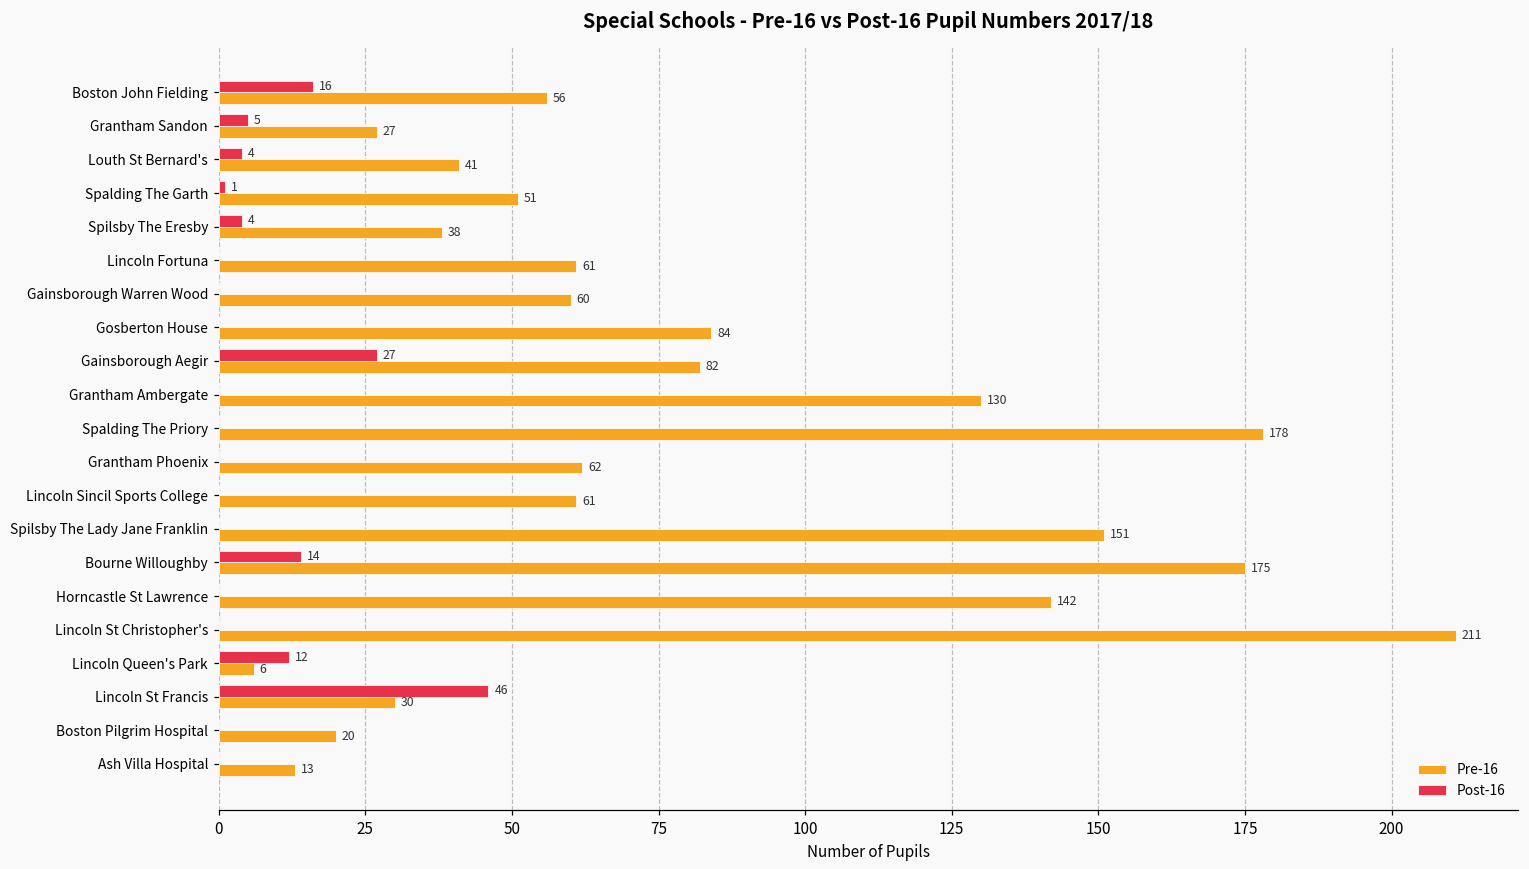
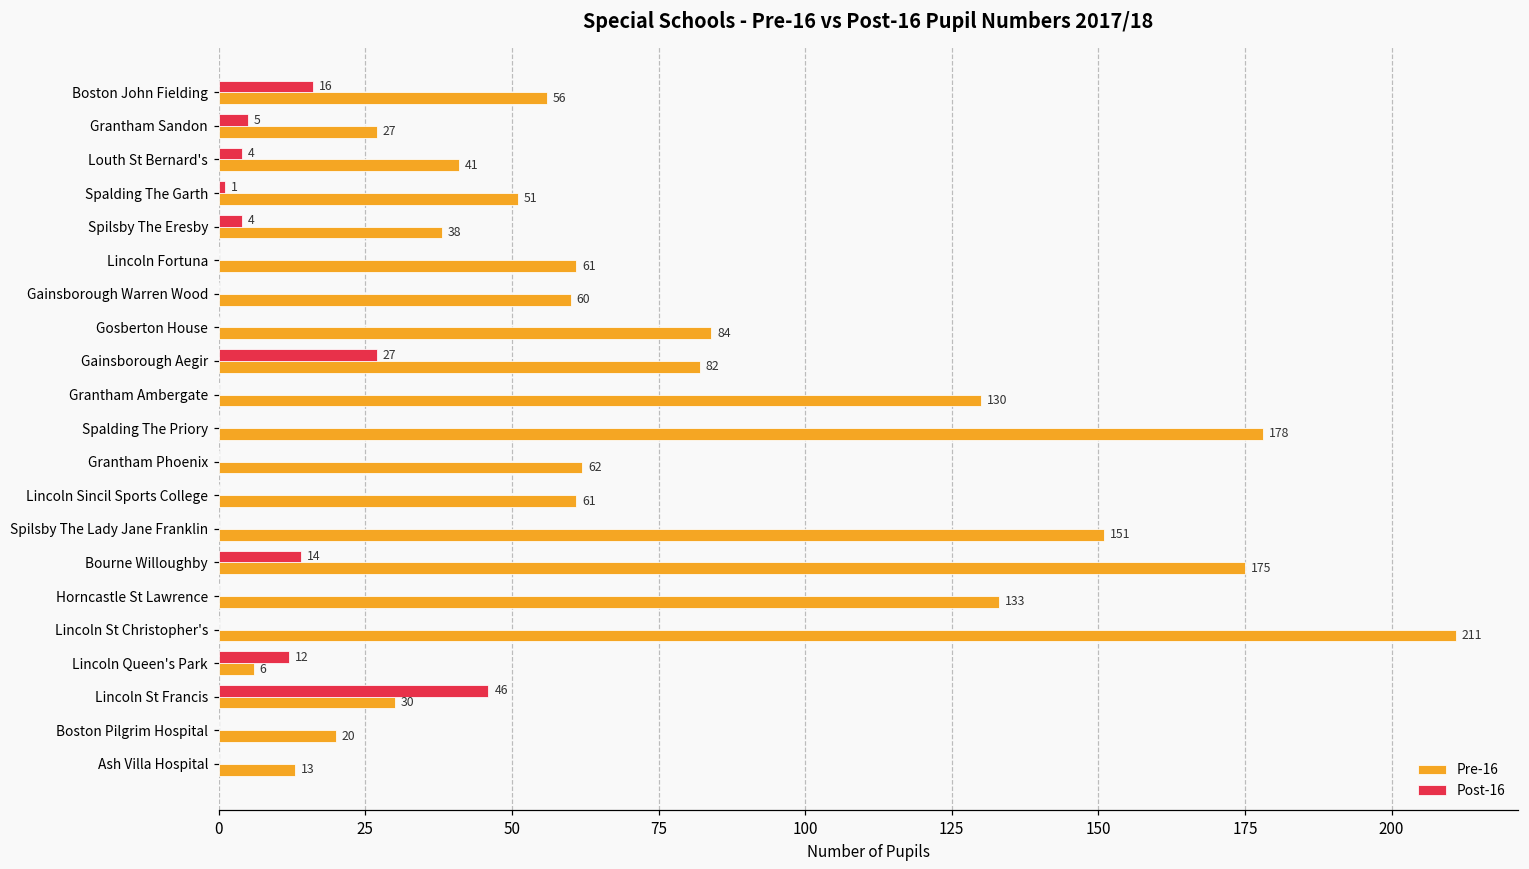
  {
    "Pre-16": {
      "Boston John Fielding": 56,
      "Grantham Sandon": 27,
      "Louth St Bernard's": 41,
      "Spalding The Garth": 51,
      "Spilsby The Eresby": 38,
      "Lincoln Fortuna": 61,
      "Gainsborough Warren Wood": 60,
      "Gosberton House": 84,
      "Gainsborough Aegir": 82,
      "Grantham Ambergate": 130,
      "Spalding The Priory": 178,
      "Grantham Phoenix": 62,
      "Lincoln Sincil Sports College": 61,
      "Spilsby The Lady Jane Franklin": 151,
      "Bourne Willoughby": 175,
-     "Horncastle St Lawrence": 142,
+     "Horncastle St Lawrence": 133,
      "Lincoln St Christopher's": 211,
      "Lincoln Queen's Park": 6,
      "Lincoln St Francis": 30,
      "Boston Pilgrim Hospital": 20,
      "Ash Villa Hospital": 13
    },
    "Post-16": {
      "Boston John Fielding": 16,
      "Grantham Sandon": 5,
      "Louth St Bernard's": 4,
      "Spalding The Garth": 1,
      "Spilsby The Eresby": 4,
      "Gainsborough Aegir": 27,
      "Bourne Willoughby": 14,
      "Lincoln Queen's Park": 12,
      "Lincoln St Francis": 46
    }
  }
